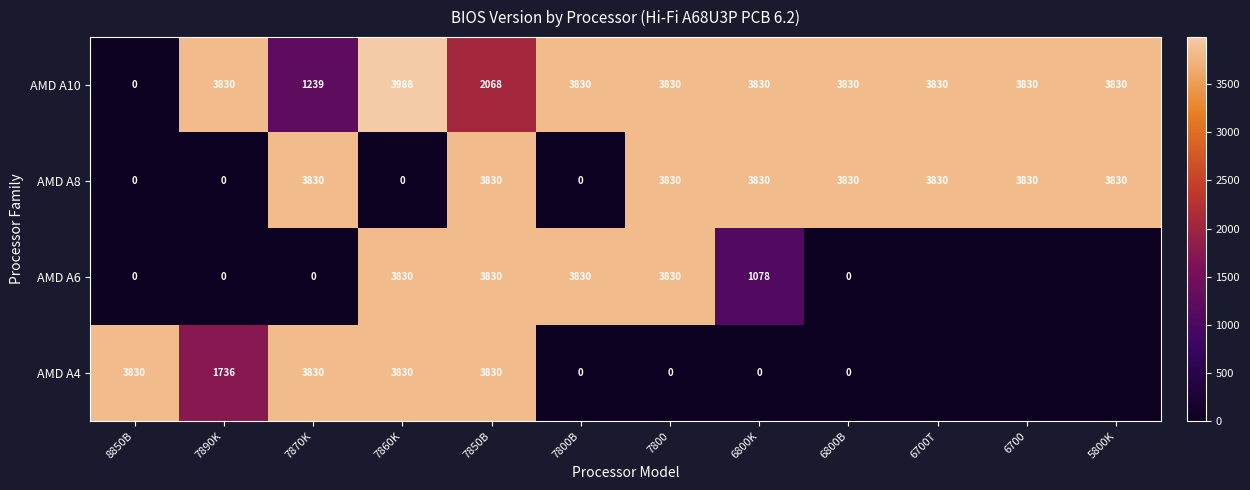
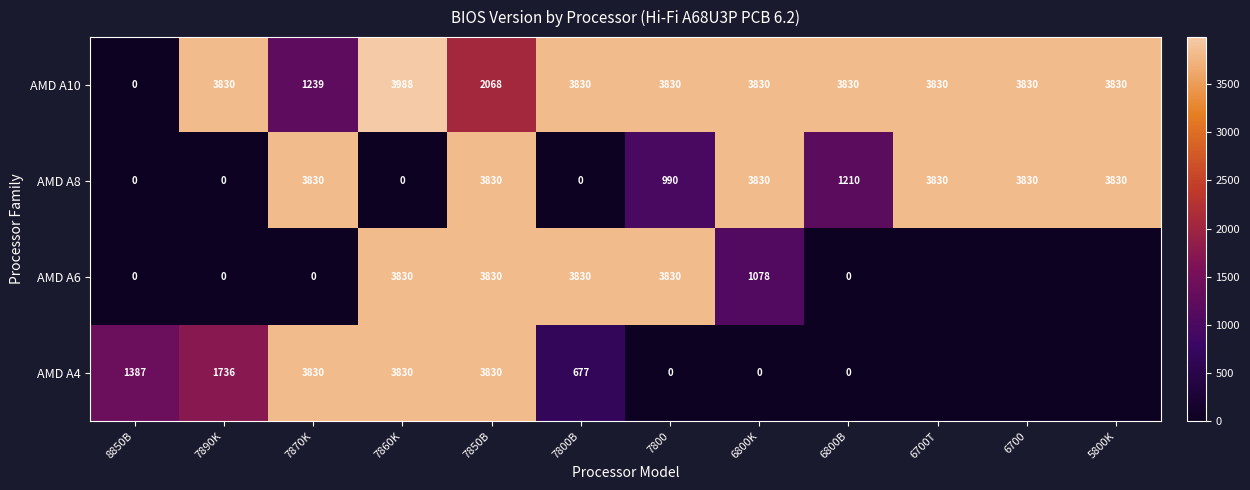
  {
    "AMD A10": {
      "8850B": 0,
      "7890K": 3830,
      "7870K": 1239,
      "7860K": 3988,
      "7850B": 2068,
      "7800B": 3830,
      "7800": 3830,
      "6800K": 3830,
      "6800B": 3830,
      "6700T": 3830,
      "6700": 3830,
      "5800K": 3830
    },
    "AMD A8": {
      "8850B": 0,
      "7890K": 0,
      "7870K": 3830,
      "7860K": 0,
      "7850B": 3830,
      "7800B": 0,
-     "7800": 3830,
+     "7800": 990,
      "6800K": 3830,
-     "6800B": 3830,
+     "6800B": 1210,
      "6700T": 3830,
      "6700": 3830,
      "5800K": 3830
    },
    "AMD A6": {
      "8850B": 0,
      "7890K": 0,
      "7870K": 0,
      "7860K": 3830,
      "7850B": 3830,
      "7800B": 3830,
      "7800": 3830,
      "6800K": 1078,
      "6800B": 0
    },
    "AMD A4": {
-     "8850B": 3830,
+     "8850B": 1387,
      "7890K": 1736,
      "7870K": 3830,
      "7860K": 3830,
      "7850B": 3830,
-     "7800B": 0,
+     "7800B": 677,
      "7800": 0,
      "6800K": 0,
      "6800B": 0
    }
  }
